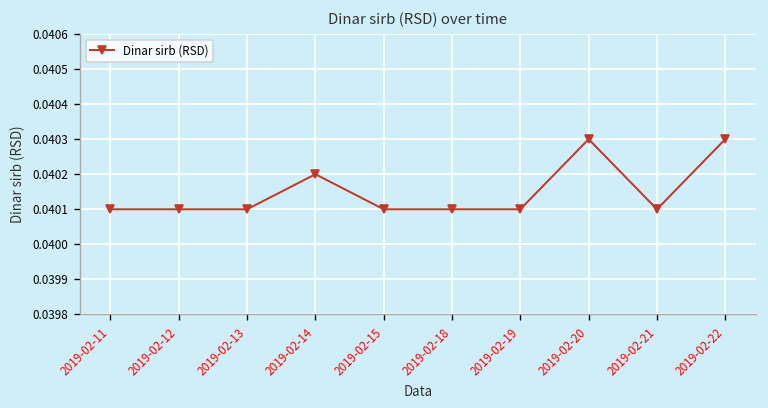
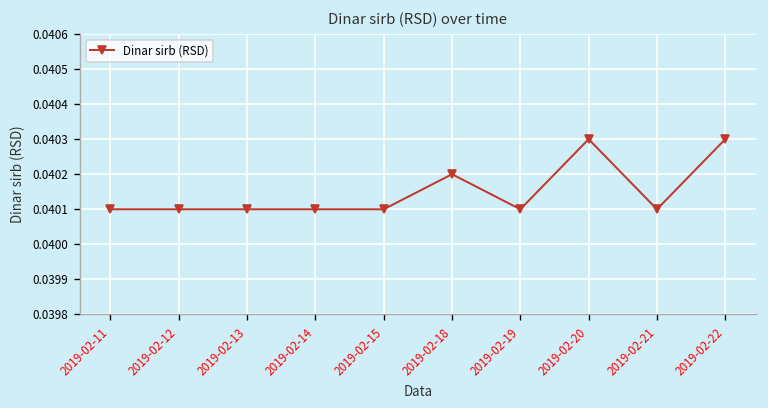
  {
    "2019-02-11": 0.0401,
    "2019-02-12": 0.0401,
    "2019-02-13": 0.0401,
-   "2019-02-14": 0.0402,
+   "2019-02-14": 0.0401,
    "2019-02-15": 0.0401,
-   "2019-02-18": 0.0401,
+   "2019-02-18": 0.0402,
    "2019-02-19": 0.0401,
    "2019-02-20": 0.0403,
    "2019-02-21": 0.0401,
    "2019-02-22": 0.0403
  }
